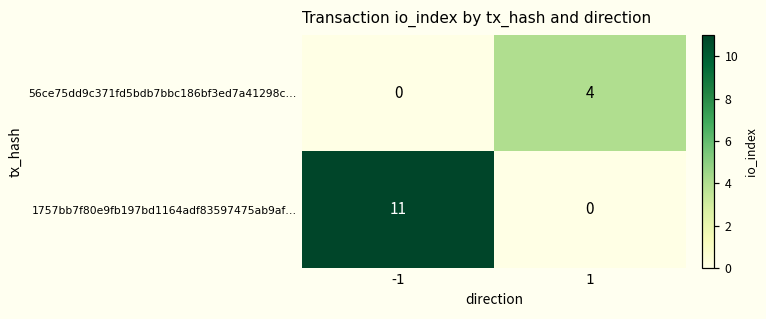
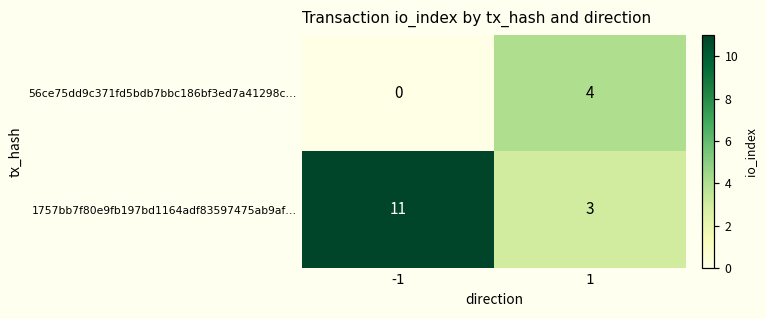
  {
    "56ce75dd9c371fd5bdb7bbc186bf3ed7a41298c…": {
      "-1": 0,
      "1": 4
    },
    "1757bb7f80e9fb197bd1164adf83597475ab9af…": {
      "-1": 11,
-     "1": 0
+     "1": 3
    }
  }
